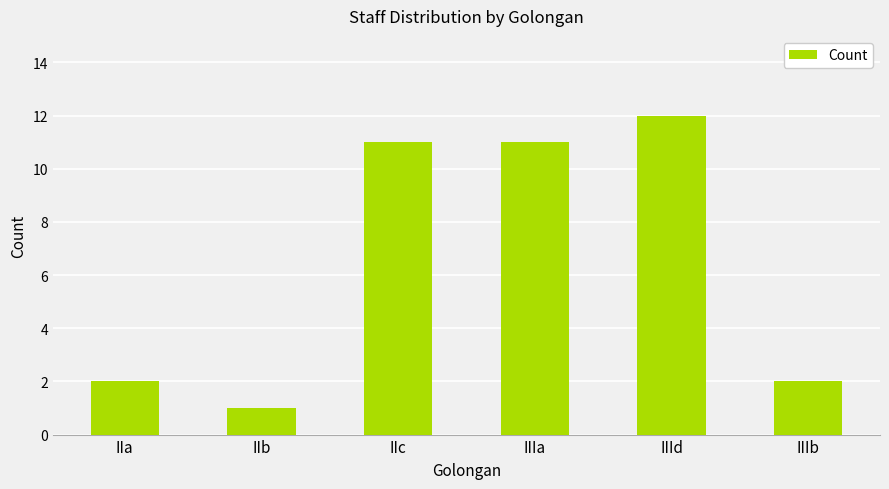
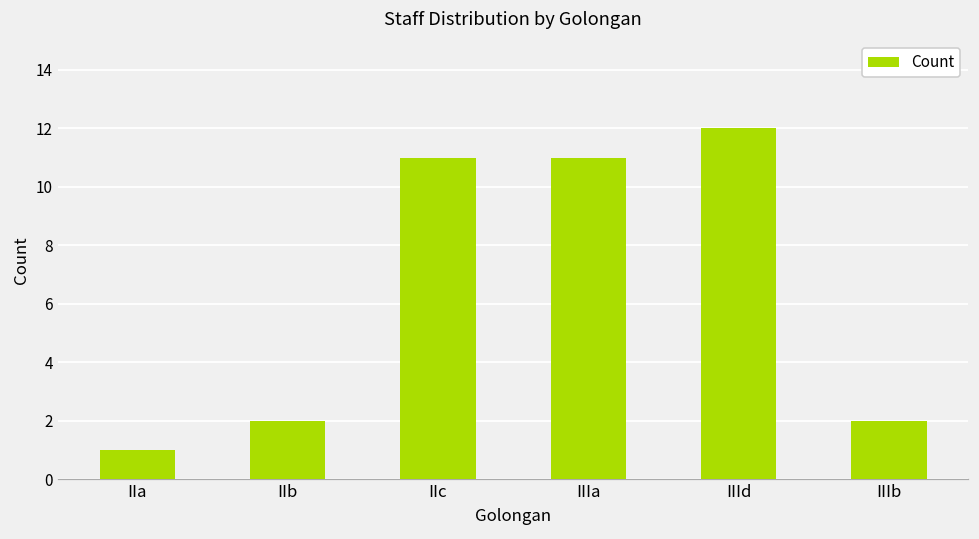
  {
-   "IIa": 2,
-   "IIb": 1,
+   "IIa": 1,
+   "IIb": 2,
    "IIc": 11,
    "IIIa": 11,
    "IIId": 12,
    "IIIb": 2
  }
